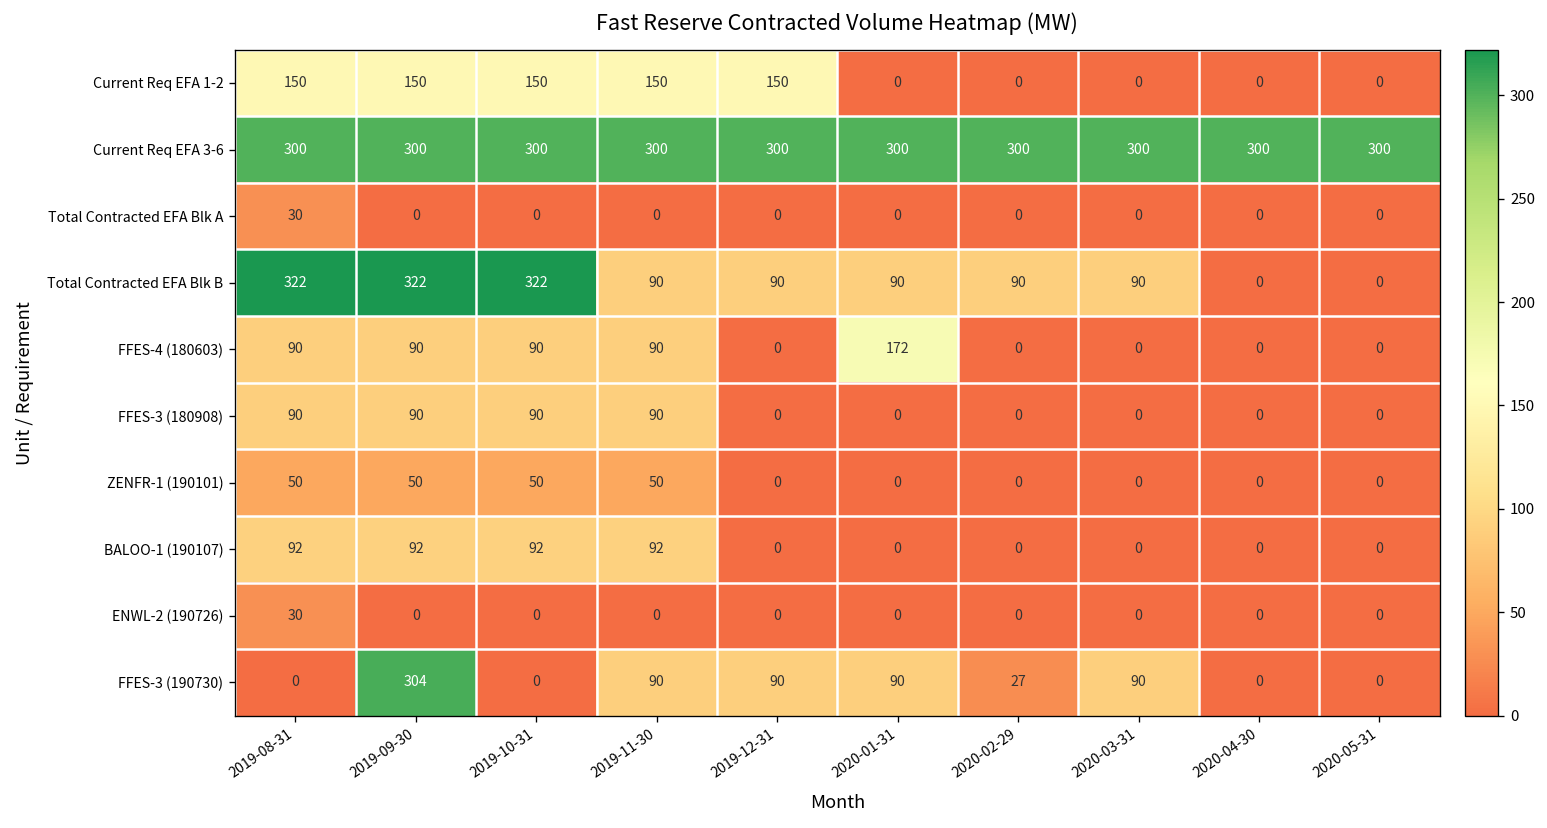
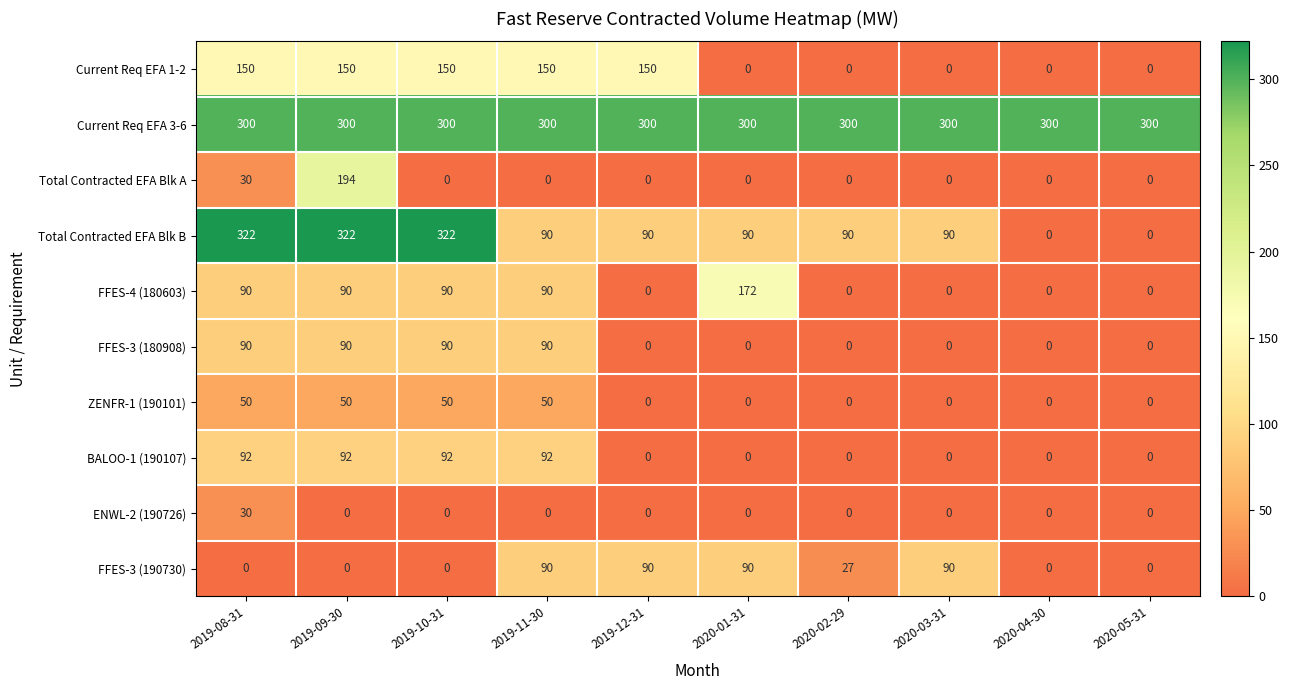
  {
    "Current Req EFA 1-2": {
      "2019-08-31": 150,
      "2019-09-30": 150,
      "2019-10-31": 150,
      "2019-11-30": 150,
      "2019-12-31": 150,
      "2020-01-31": 0,
      "2020-02-29": 0,
      "2020-03-31": 0,
      "2020-04-30": 0,
      "2020-05-31": 0
    },
    "Current Req EFA 3-6": {
      "2019-08-31": 300,
      "2019-09-30": 300,
      "2019-10-31": 300,
      "2019-11-30": 300,
      "2019-12-31": 300,
      "2020-01-31": 300,
      "2020-02-29": 300,
      "2020-03-31": 300,
      "2020-04-30": 300,
      "2020-05-31": 300
    },
    "Total Contracted EFA Blk A": {
      "2019-08-31": 30,
-     "2019-09-30": 0,
+     "2019-09-30": 194,
      "2019-10-31": 0,
      "2019-11-30": 0,
      "2019-12-31": 0,
      "2020-01-31": 0,
      "2020-02-29": 0,
      "2020-03-31": 0,
      "2020-04-30": 0,
      "2020-05-31": 0
    },
    "Total Contracted EFA Blk B": {
      "2019-08-31": 322,
      "2019-09-30": 322,
      "2019-10-31": 322,
      "2019-11-30": 90,
      "2019-12-31": 90,
      "2020-01-31": 90,
      "2020-02-29": 90,
      "2020-03-31": 90,
      "2020-04-30": 0,
      "2020-05-31": 0
    },
    "FFES-4 (180603)": {
      "2019-08-31": 90,
      "2019-09-30": 90,
      "2019-10-31": 90,
      "2019-11-30": 90,
      "2019-12-31": 0,
      "2020-01-31": 172,
      "2020-02-29": 0,
      "2020-03-31": 0,
      "2020-04-30": 0,
      "2020-05-31": 0
    },
    "FFES-3 (180908)": {
      "2019-08-31": 90,
      "2019-09-30": 90,
      "2019-10-31": 90,
      "2019-11-30": 90,
      "2019-12-31": 0,
      "2020-01-31": 0,
      "2020-02-29": 0,
      "2020-03-31": 0,
      "2020-04-30": 0,
      "2020-05-31": 0
    },
    "ZENFR-1 (190101)": {
      "2019-08-31": 50,
      "2019-09-30": 50,
      "2019-10-31": 50,
      "2019-11-30": 50,
      "2019-12-31": 0,
      "2020-01-31": 0,
      "2020-02-29": 0,
      "2020-03-31": 0,
      "2020-04-30": 0,
      "2020-05-31": 0
    },
    "BALOO-1 (190107)": {
      "2019-08-31": 92,
      "2019-09-30": 92,
      "2019-10-31": 92,
      "2019-11-30": 92,
      "2019-12-31": 0,
      "2020-01-31": 0,
      "2020-02-29": 0,
      "2020-03-31": 0,
      "2020-04-30": 0,
      "2020-05-31": 0
    },
    "ENWL-2 (190726)": {
      "2019-08-31": 30,
      "2019-09-30": 0,
      "2019-10-31": 0,
      "2019-11-30": 0,
      "2019-12-31": 0,
      "2020-01-31": 0,
      "2020-02-29": 0,
      "2020-03-31": 0,
      "2020-04-30": 0,
      "2020-05-31": 0
    },
    "FFES-3 (190730)": {
      "2019-08-31": 0,
-     "2019-09-30": 304,
+     "2019-09-30": 0,
      "2019-10-31": 0,
      "2019-11-30": 90,
      "2019-12-31": 90,
      "2020-01-31": 90,
      "2020-02-29": 27,
      "2020-03-31": 90,
      "2020-04-30": 0,
      "2020-05-31": 0
    }
  }
